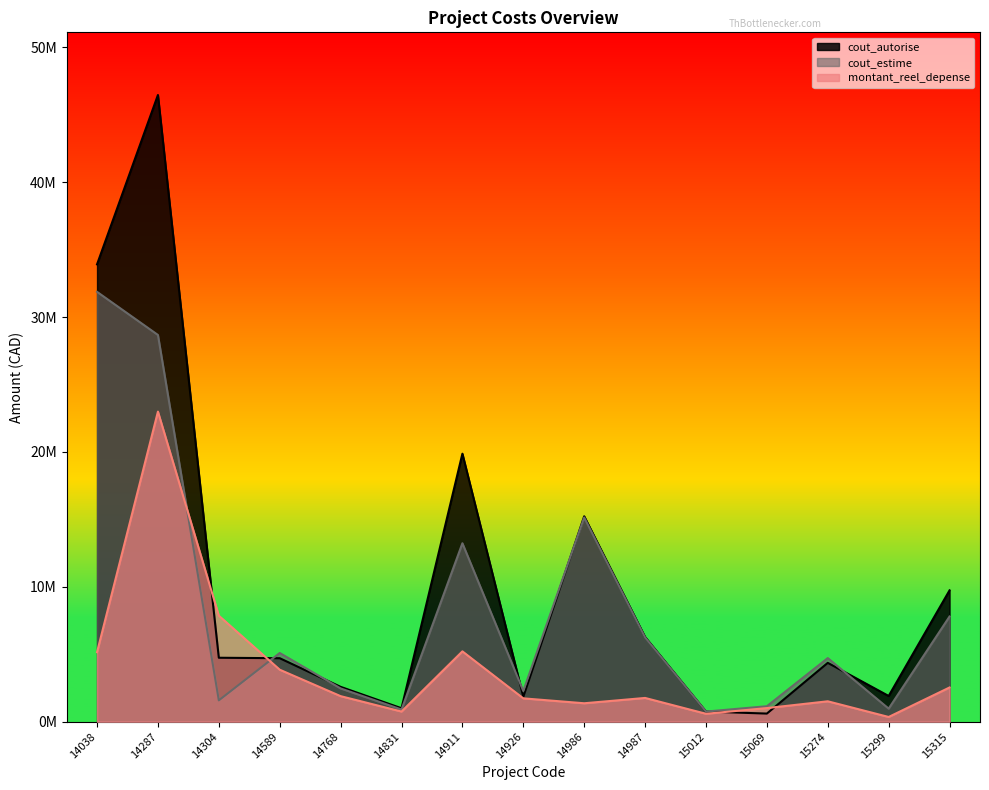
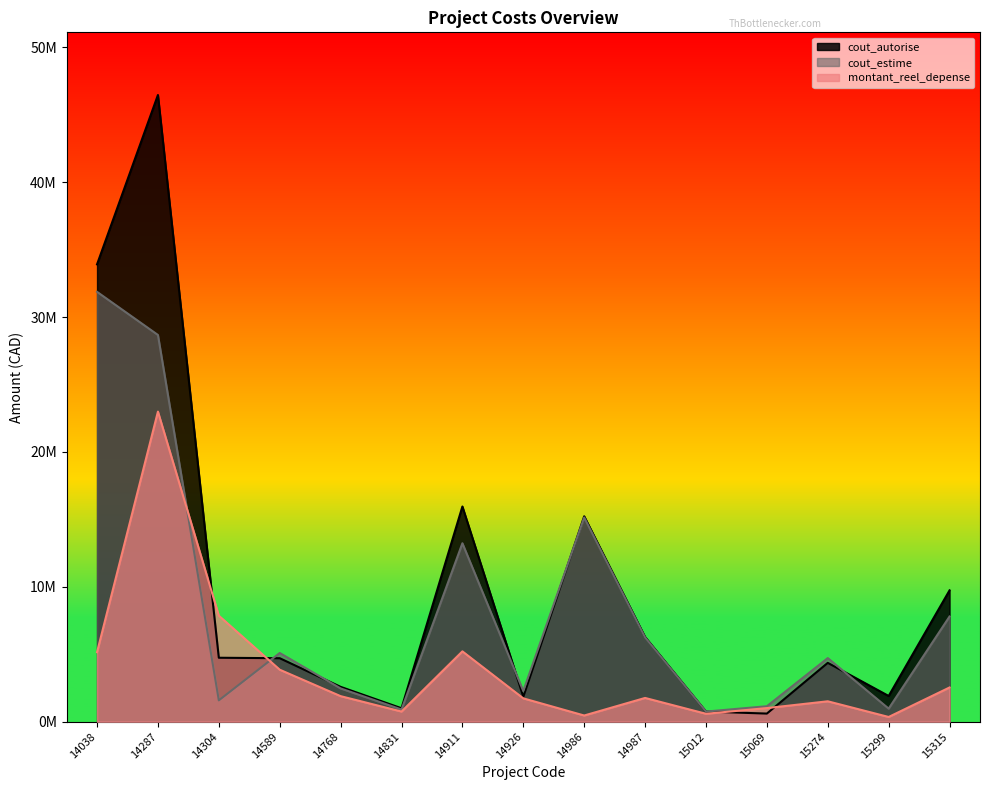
  {
    "cout_autorise": {
      "14038": 33900000,
      "14287": 46500000,
      "14304": 4700000,
      "14589": 4700000,
-     "14911": 19900000,
+     "14911": 16000000,
      "15069": 600000,
      "15274": 4400000,
      "15299": 1900000,
      "15315": 9700000
    },
    "cout_estime": {
      "14038": 31900000,
      "14287": 28700000,
      "14304": 1600000,
      "14589": 5100000,
      "14911": 13200000,
      "14926": 2300000,
      "15274": 4700000,
      "15299": 1000000,
      "15315": 7800000
    },
    "montant_reel_depense": {
      "14038": 5200000,
      "14287": 23000000,
      "14304": 7900000,
      "14589": 3900000,
      "14768": 1900000,
      "14911": 5200000,
-     "14986": 1400000,
+     "14986": 500000,
      "14987": 1800000,
      "15274": 1500000,
      "15299": 300000,
      "15315": 2500000
    }
  }
